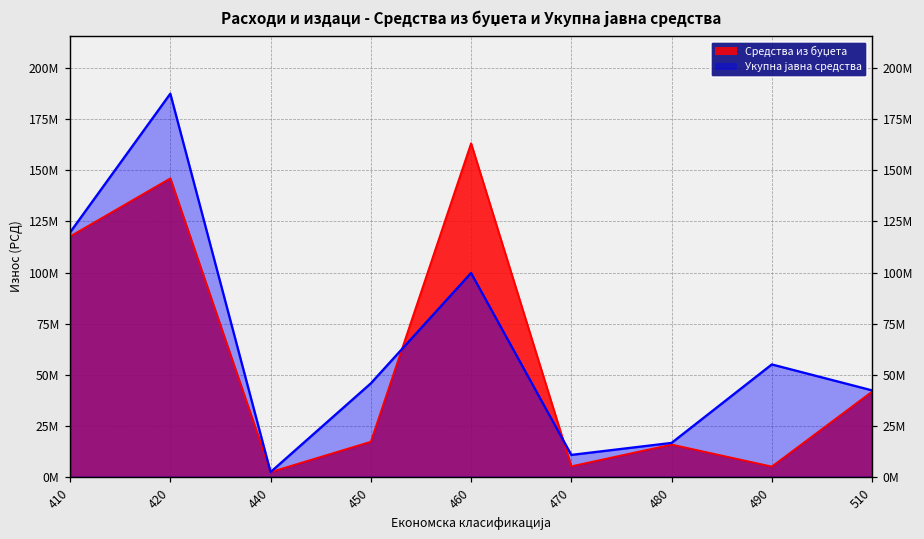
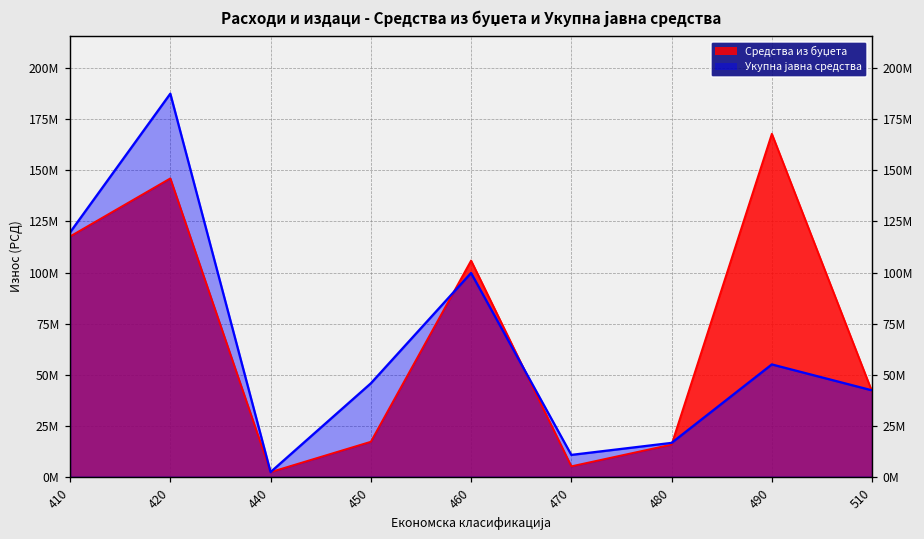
  {
    "Средства из буџета": {
      "410": 118000000,
      "420": 146000000,
      "450": 17000000,
-     "460": 163000000,
+     "460": 106000000,
      "470": 5000000,
-     "490": 5000000
+     "490": 168000000
    },
    "Укупна јавна средства": {
      "410": 120000000,
      "420": 188000000,
      "450": 46000000,
      "460": 100000000,
      "470": 11000000,
      "490": 55000000
    }
  }
